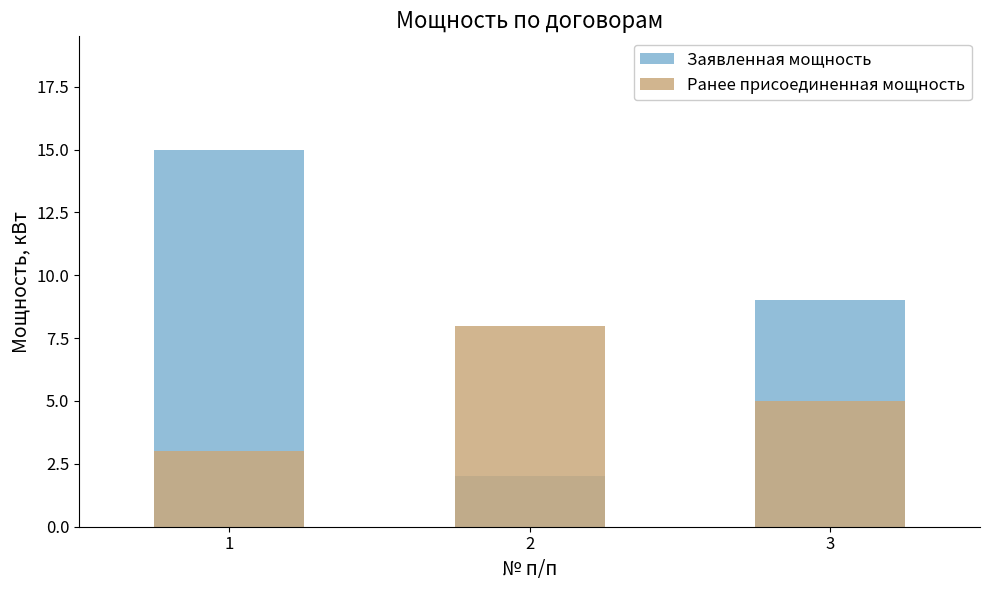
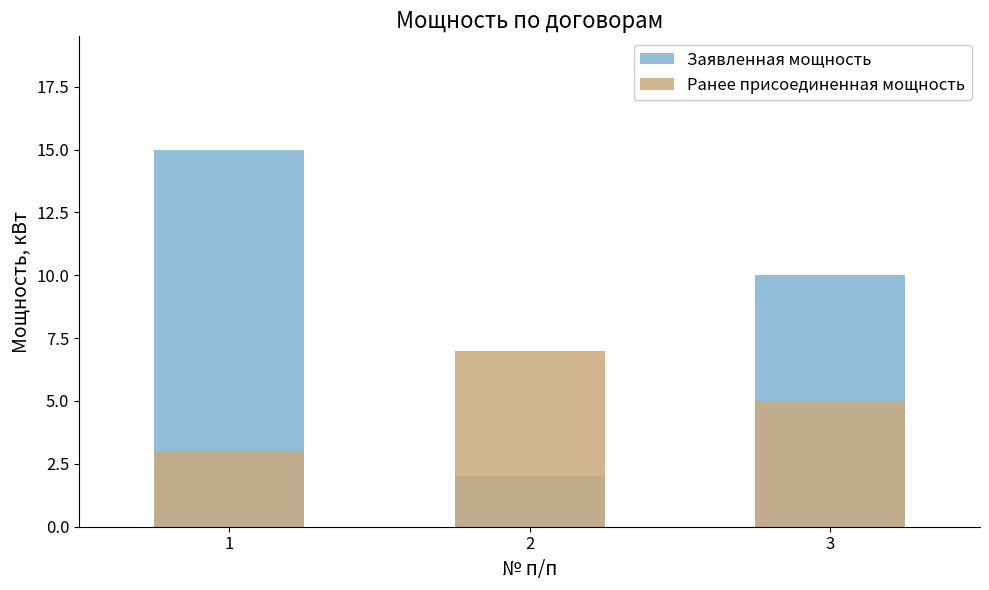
  {
    "Заявленная мощность": {
      "1": 15,
-     "3": 9
+     "3": 10
    },
    "Ранее присоединенная мощность": {
-     "2": 8
+     "2": 7
    }
  }
